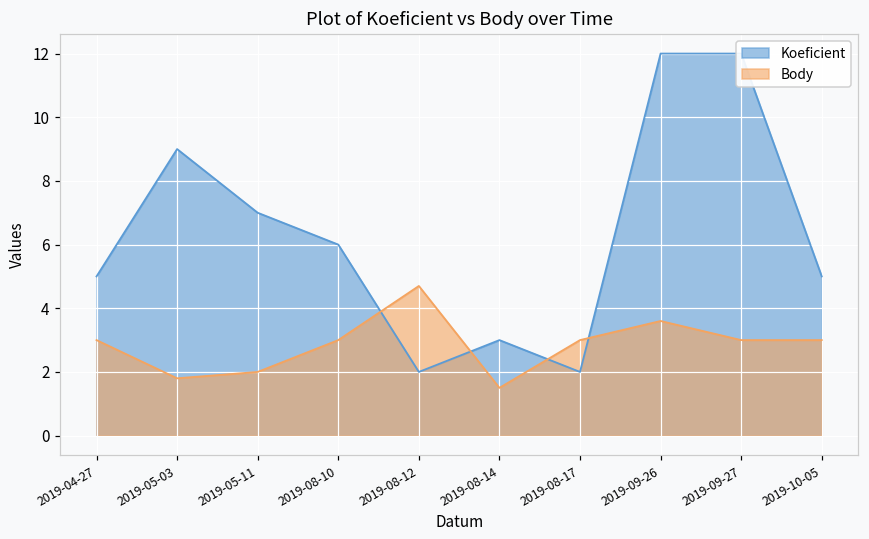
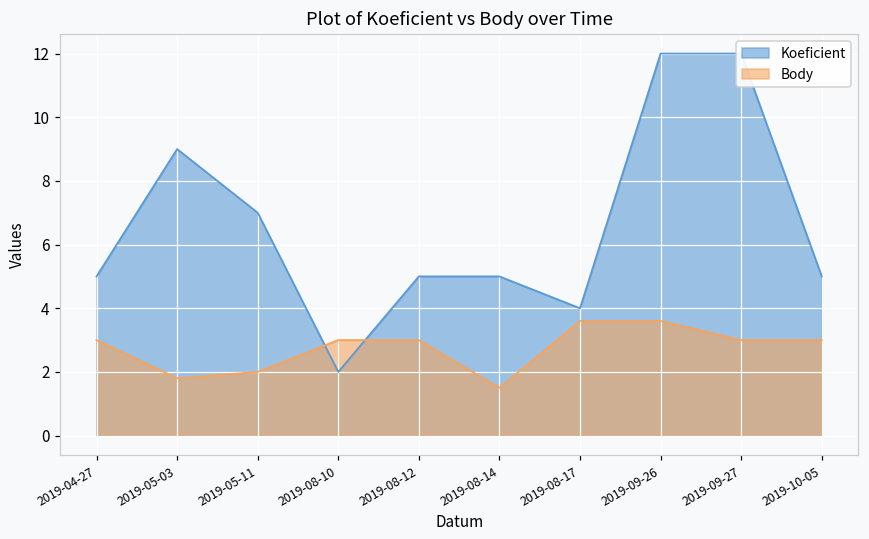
  {
    "Koeficient": {
      "2019-04-27": 5,
      "2019-05-03": 9,
      "2019-05-11": 7,
-     "2019-08-10": 6,
-     "2019-08-12": 2,
-     "2019-08-14": 3,
-     "2019-08-17": 2,
+     "2019-08-10": 2,
+     "2019-08-12": 5,
+     "2019-08-14": 5,
+     "2019-08-17": 4,
      "2019-09-26": 12,
      "2019-10-05": 5
    },
    "Body": {
      "2019-04-27": 3.0,
      "2019-05-03": 1.8,
      "2019-05-11": 2.0,
      "2019-08-10": 3.0,
-     "2019-08-12": 4.7,
+     "2019-08-12": 3.0,
      "2019-08-14": 1.5,
-     "2019-08-17": 3.0,
+     "2019-08-17": 3.6,
      "2019-09-26": 3.6,
      "2019-09-27": 3.0,
      "2019-10-05": 3.0
    }
  }
